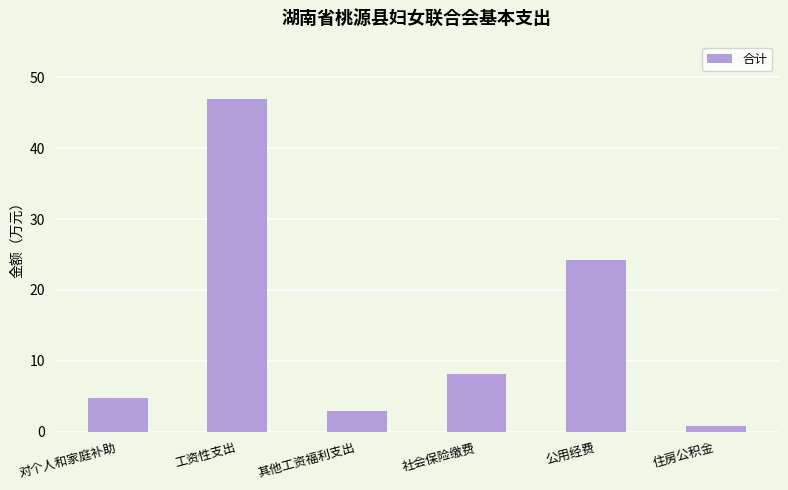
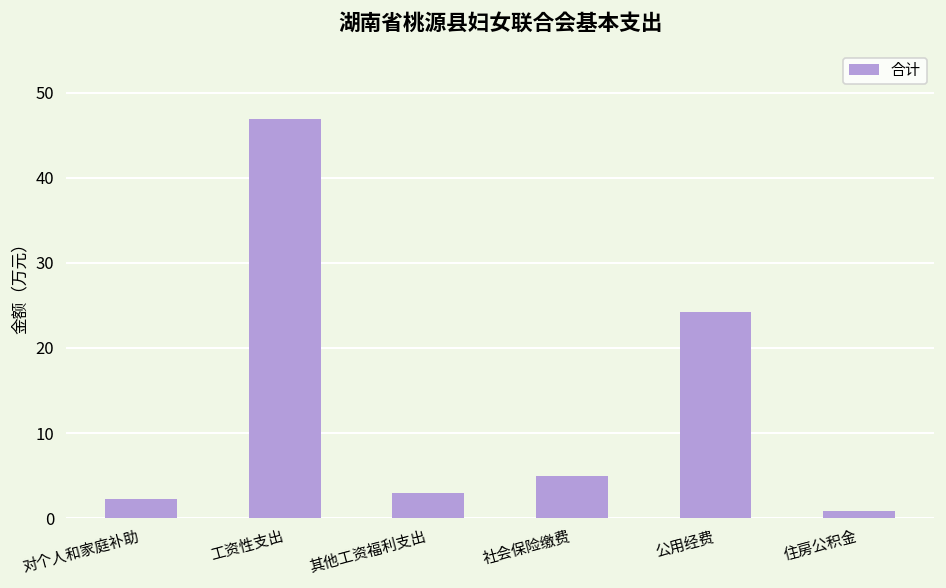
  {
-   "对个人和家庭补助": 5,
+   "对个人和家庭补助": 2,
    "工资性支出": 47,
    "其他工资福利支出": 3,
-   "社会保险缴费": 8,
+   "社会保险缴费": 5,
    "公用经费": 24,
    "住房公积金": 1
  }
